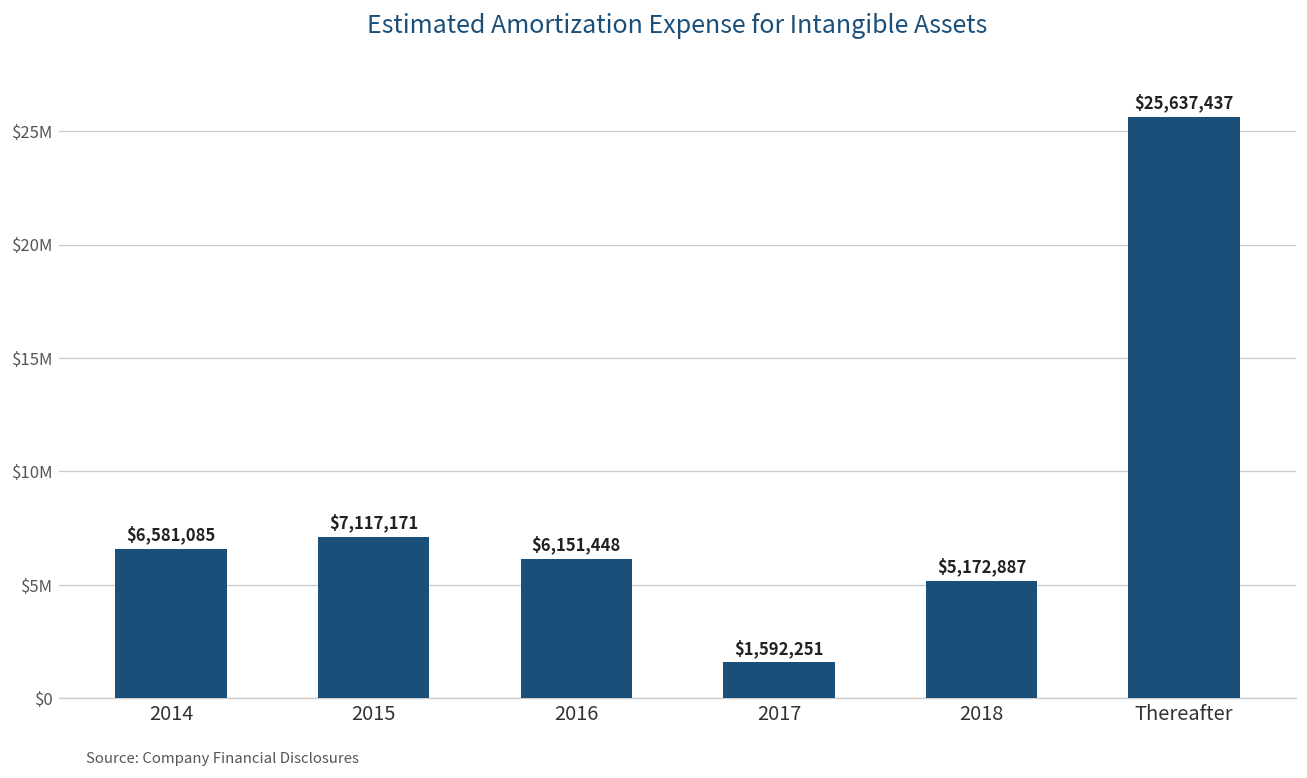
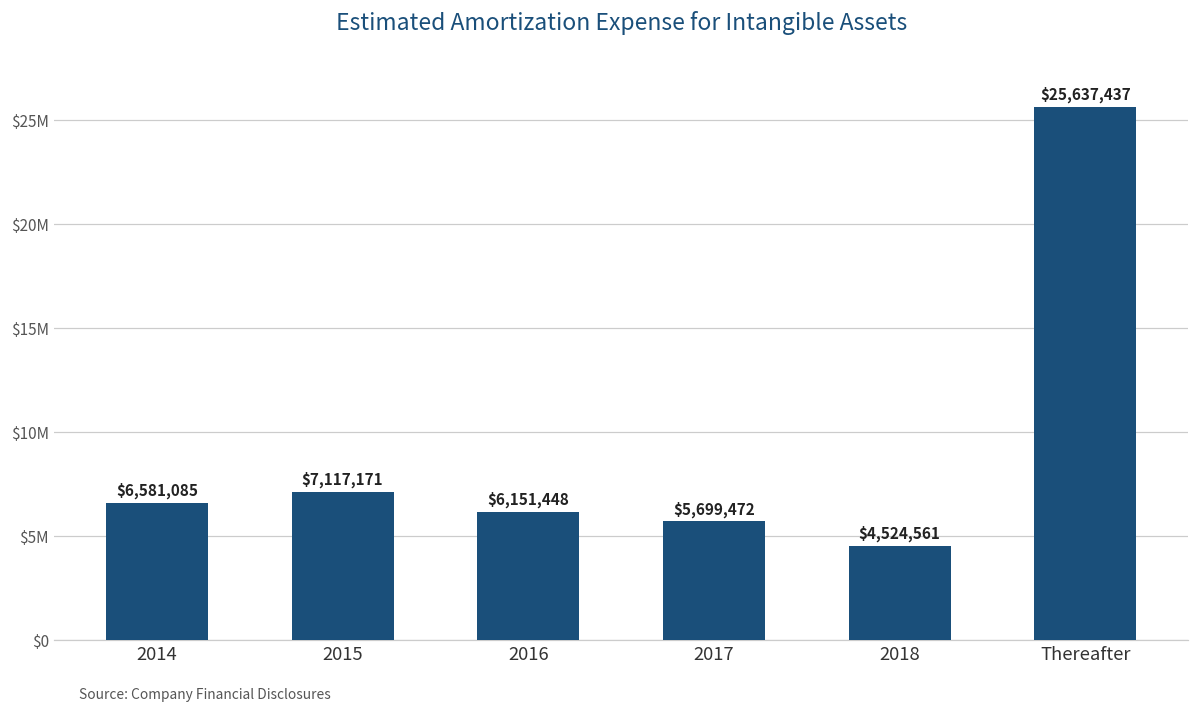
  {
    "2014": "$6,581,085",
    "2015": "$7,117,171",
    "2016": "$6,151,448",
-   "2017": "$1,592,251",
-   "2018": "$5,172,887",
+   "2017": "$5,699,472",
+   "2018": "$4,524,561",
    "Thereafter": "$25,637,437"
  }
